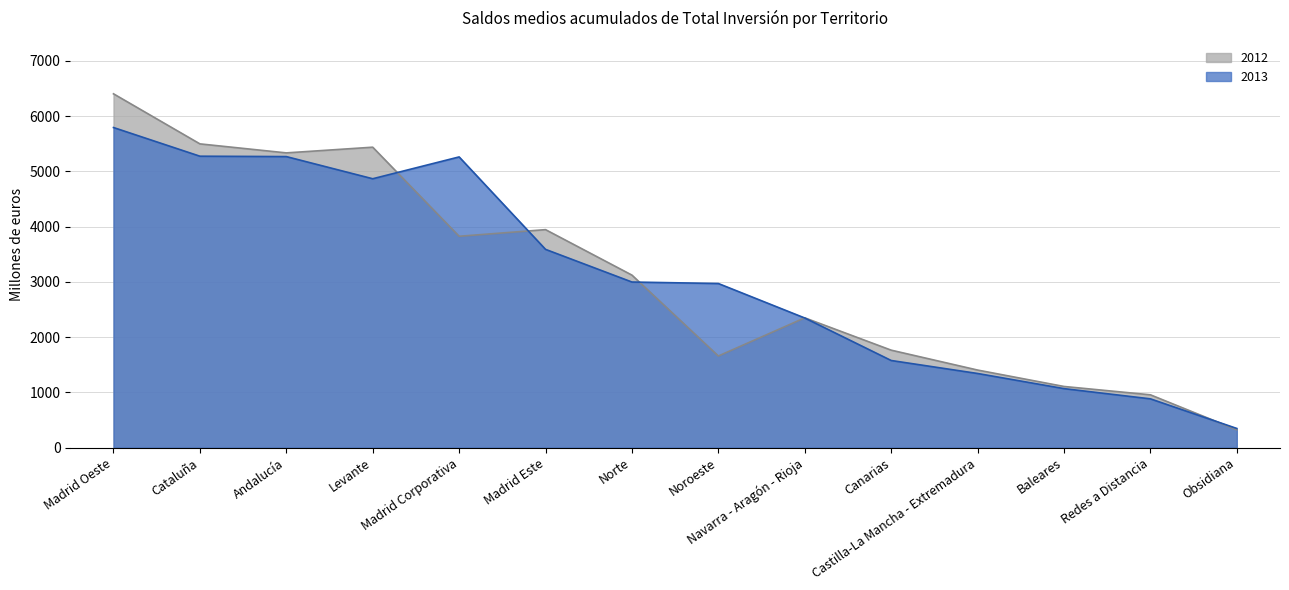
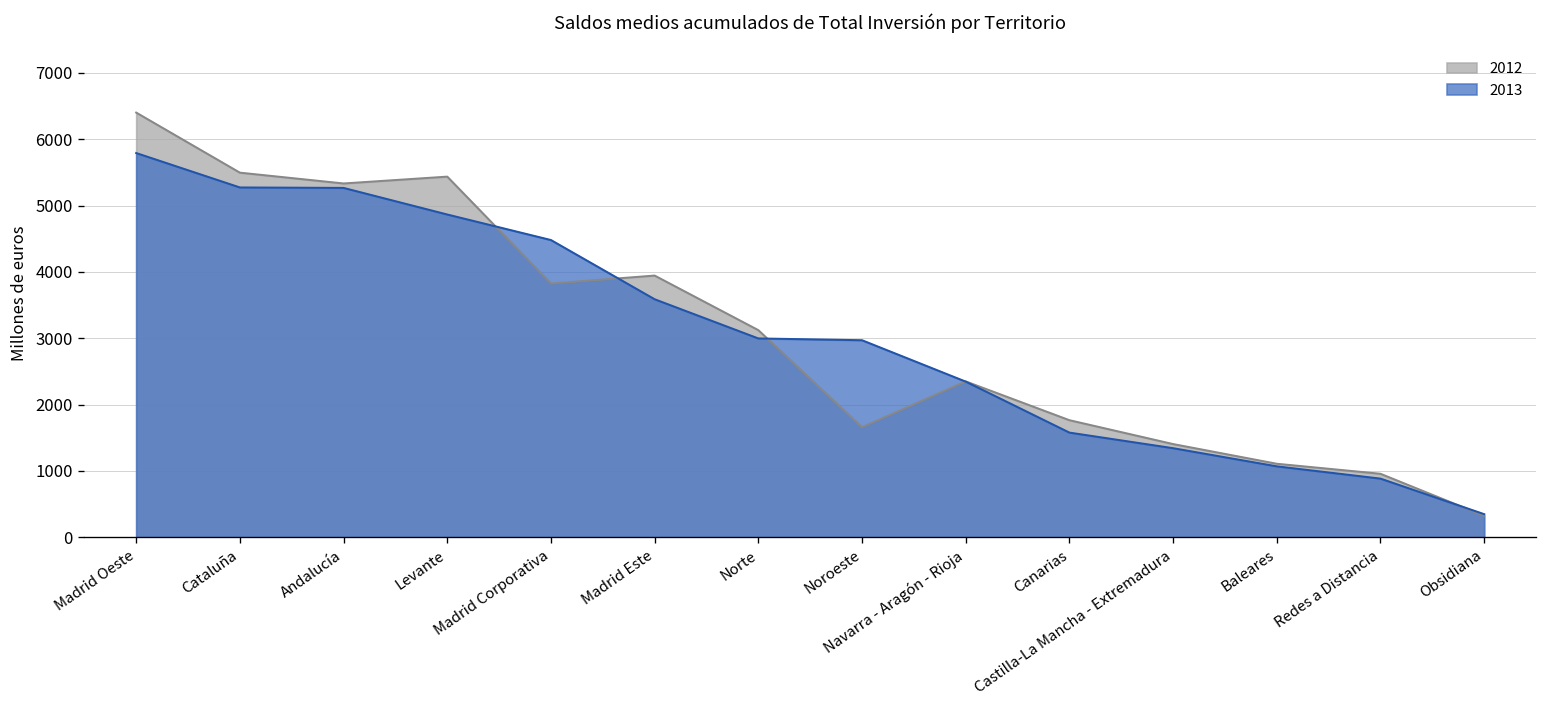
  {
    "2012": {
      "Madrid Oeste": 6400,
      "Cataluña": 5500,
      "Andalucía": 5300,
      "Levante": 5400,
      "Madrid Corporativa": 3800,
      "Madrid Este": 3900,
      "Norte": 3100,
      "Noroeste": 1700,
      "Canarias": 1800,
      "Castilla-La Mancha - Extremadura": 1400,
      "Redes a Distancia": 1000
    },
    "2013": {
      "Madrid Oeste": 5800,
      "Cataluña": 5300,
      "Andalucía": 5300,
      "Levante": 4900,
-     "Madrid Corporativa": 5300,
+     "Madrid Corporativa": 4500,
      "Madrid Este": 3600,
      "Norte": 3000,
      "Noroeste": 3000,
      "Canarias": 1600,
      "Castilla-La Mancha - Extremadura": 1300,
      "Redes a Distancia": 900
    }
  }
